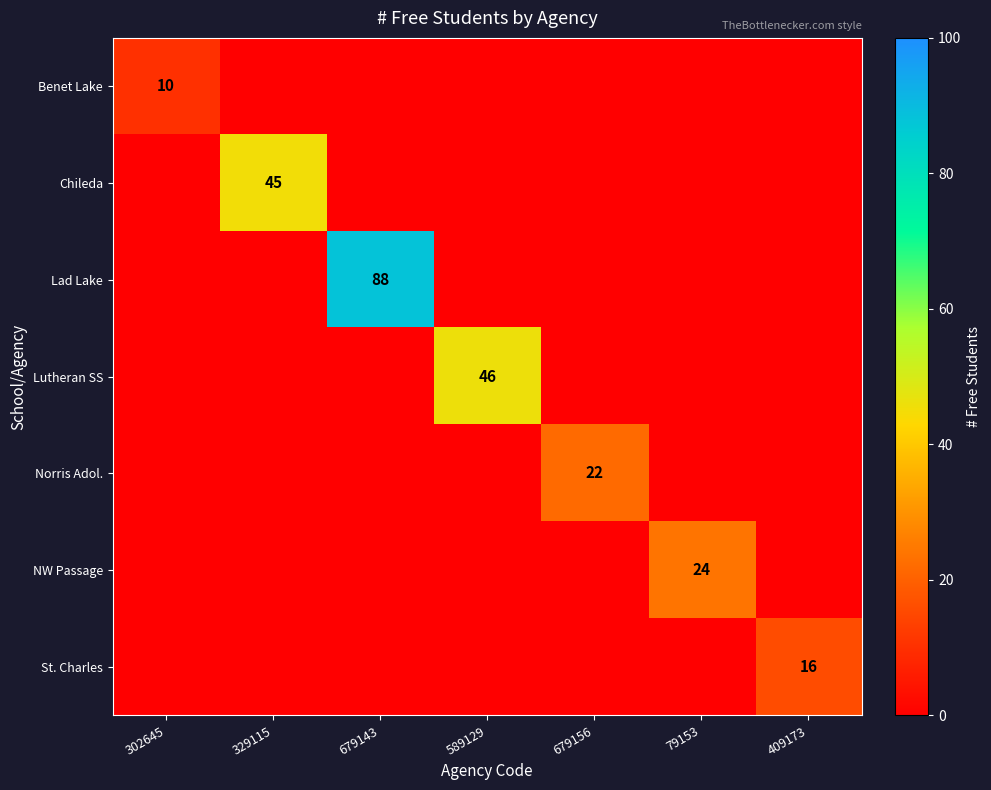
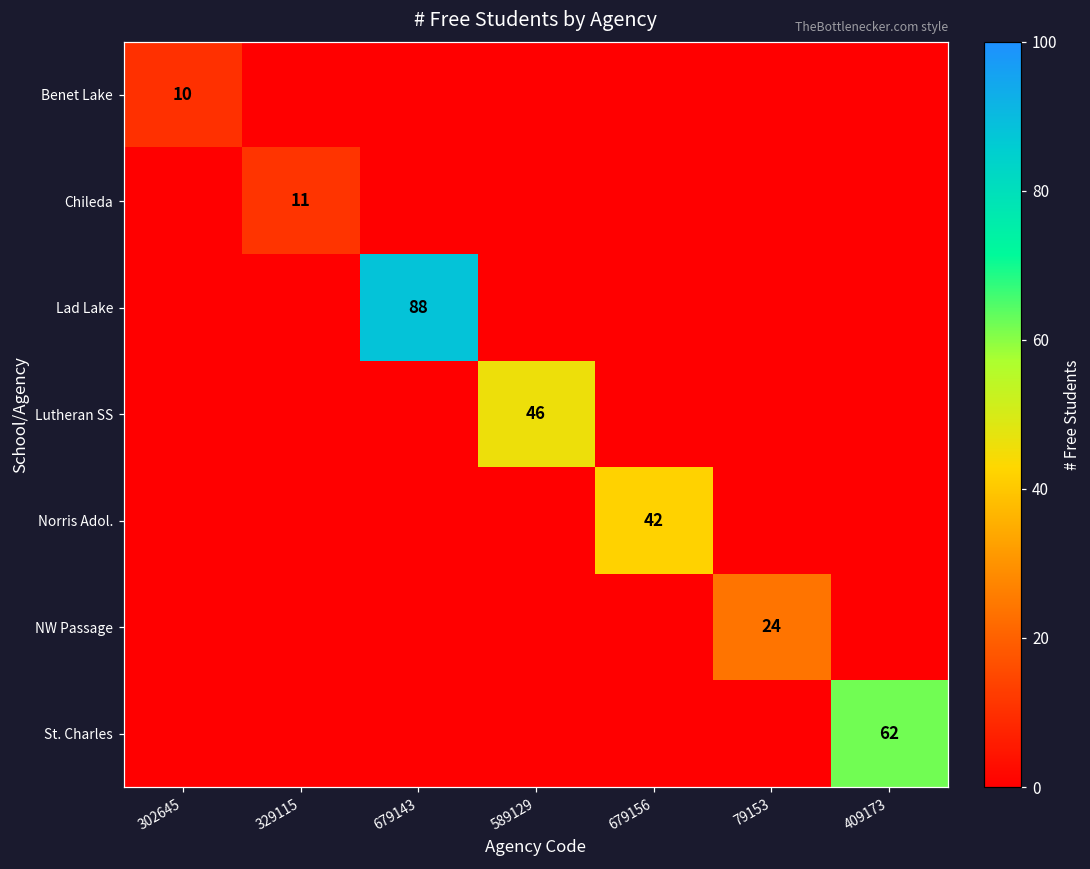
  {
    "Benet Lake": {
      "302645": 10
    },
    "Chileda": {
-     "329115": 45
+     "329115": 11
    },
    "Lad Lake": {
      "679143": 88
    },
    "Lutheran SS": {
      "589129": 46
    },
    "Norris Adol.": {
-     "679156": 22
+     "679156": 42
    },
    "NW Passage": {
      "79153": 24
    },
    "St. Charles": {
-     "409173": 16
+     "409173": 62
    }
  }
